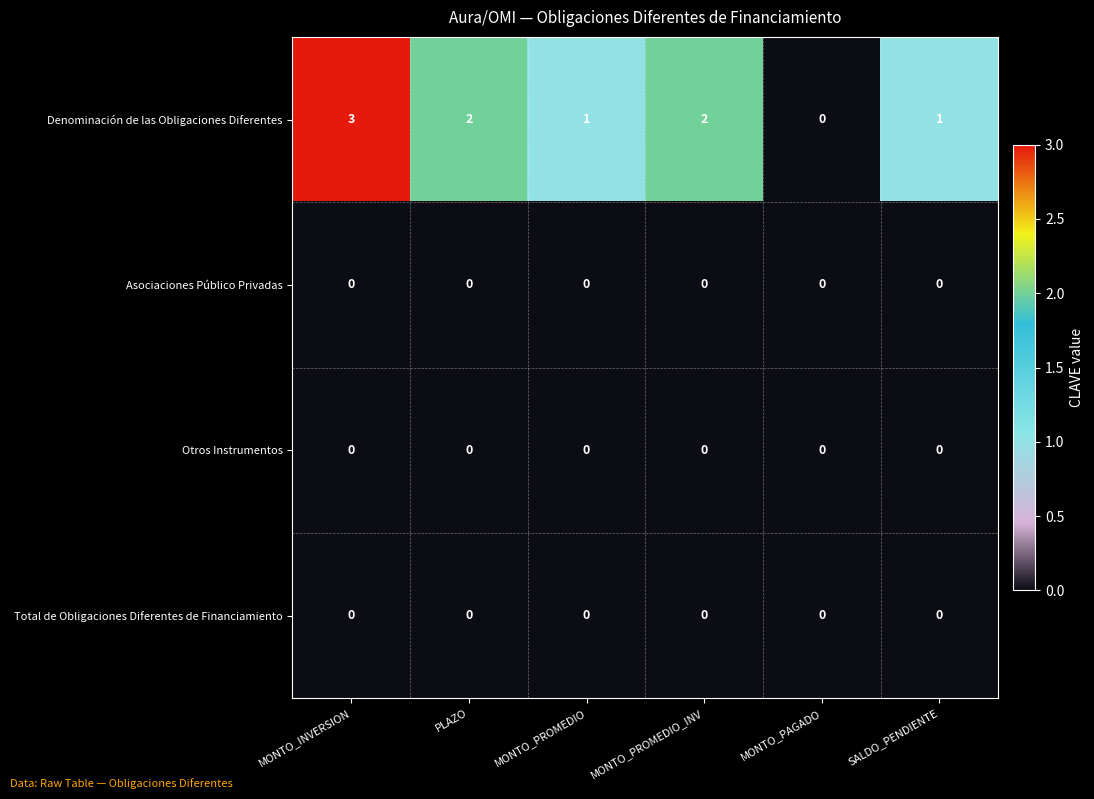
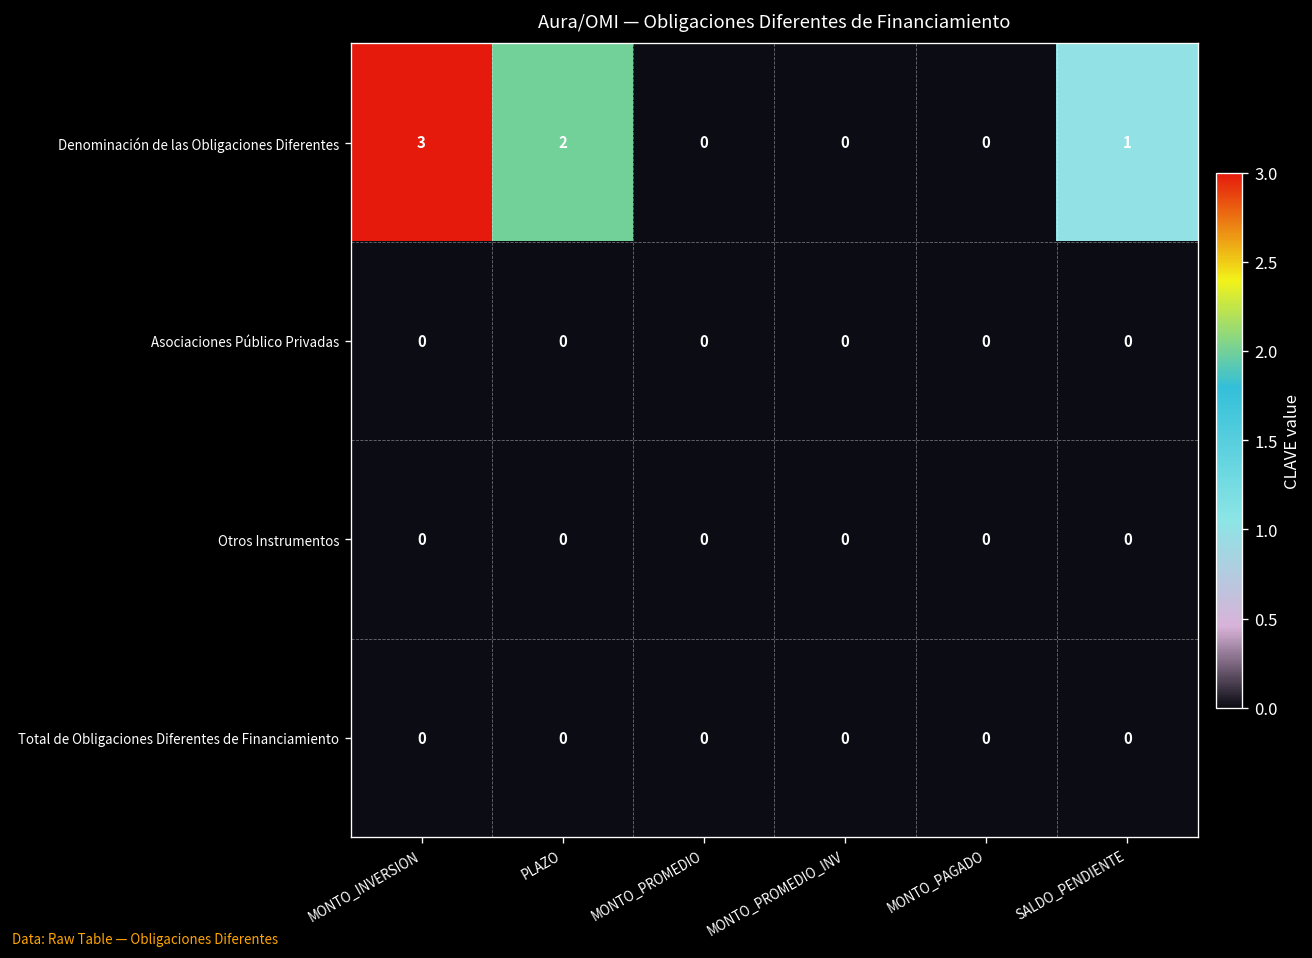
  {
    "Denominación de las Obligaciones Diferentes": {
      "MONTO_INVERSION": 3,
      "PLAZO": 2,
-     "MONTO_PROMEDIO": 1,
-     "MONTO_PROMEDIO_INV": 2,
+     "MONTO_PROMEDIO": 0,
+     "MONTO_PROMEDIO_INV": 0,
      "MONTO_PAGADO": 0,
      "SALDO_PENDIENTE": 1
    },
    "Asociaciones Público Privadas": {
      "MONTO_INVERSION": 0,
      "PLAZO": 0,
      "MONTO_PROMEDIO": 0,
      "MONTO_PROMEDIO_INV": 0,
      "MONTO_PAGADO": 0,
      "SALDO_PENDIENTE": 0
    },
    "Otros Instrumentos": {
      "MONTO_INVERSION": 0,
      "PLAZO": 0,
      "MONTO_PROMEDIO": 0,
      "MONTO_PROMEDIO_INV": 0,
      "MONTO_PAGADO": 0,
      "SALDO_PENDIENTE": 0
    },
    "Total de Obligaciones Diferentes de Financiamiento": {
      "MONTO_INVERSION": 0,
      "PLAZO": 0,
      "MONTO_PROMEDIO": 0,
      "MONTO_PROMEDIO_INV": 0,
      "MONTO_PAGADO": 0,
      "SALDO_PENDIENTE": 0
    }
  }
